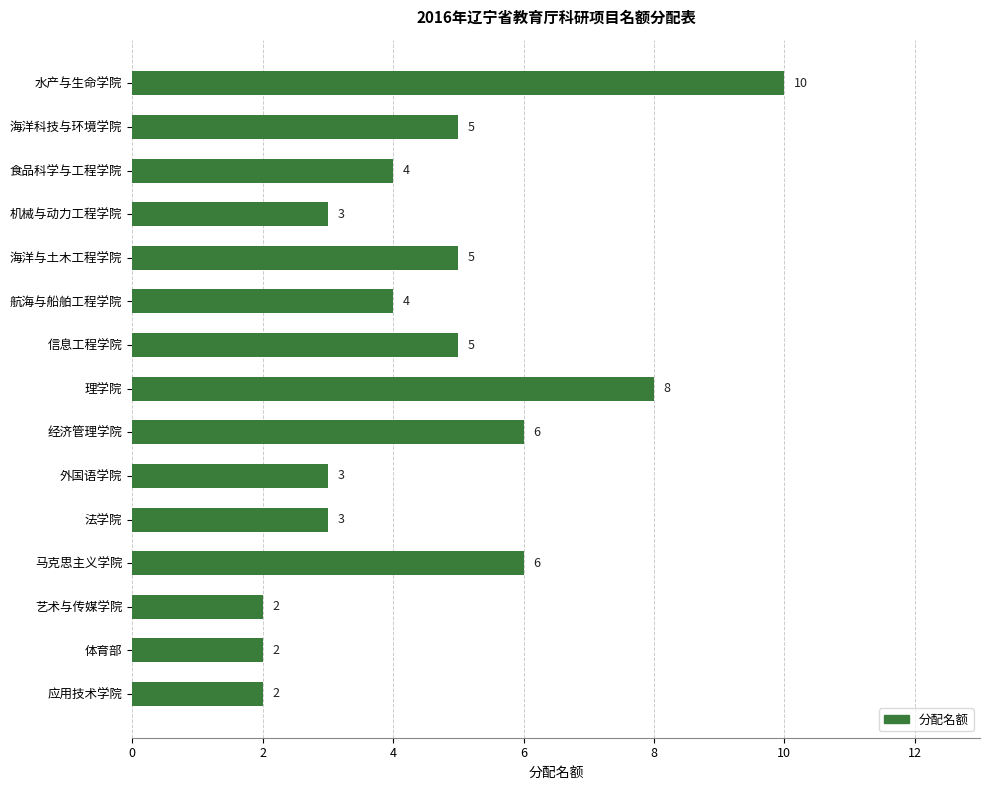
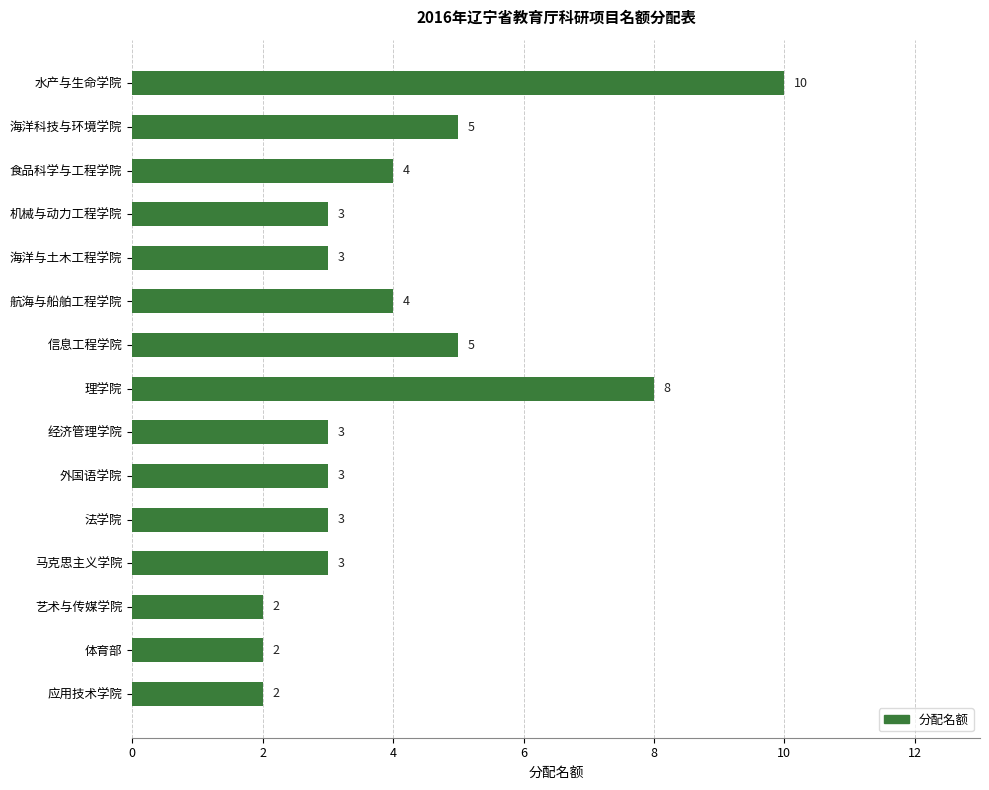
  {
    "水产与生命学院": 10,
    "海洋科技与环境学院": 5,
    "食品科学与工程学院": 4,
    "机械与动力工程学院": 3,
-   "海洋与土木工程学院": 5,
+   "海洋与土木工程学院": 3,
    "航海与船舶工程学院": 4,
    "信息工程学院": 5,
    "理学院": 8,
-   "经济管理学院": 6,
+   "经济管理学院": 3,
    "外国语学院": 3,
    "法学院": 3,
-   "马克思主义学院": 6,
+   "马克思主义学院": 3,
    "艺术与传媒学院": 2,
    "体育部": 2,
    "应用技术学院": 2
  }
